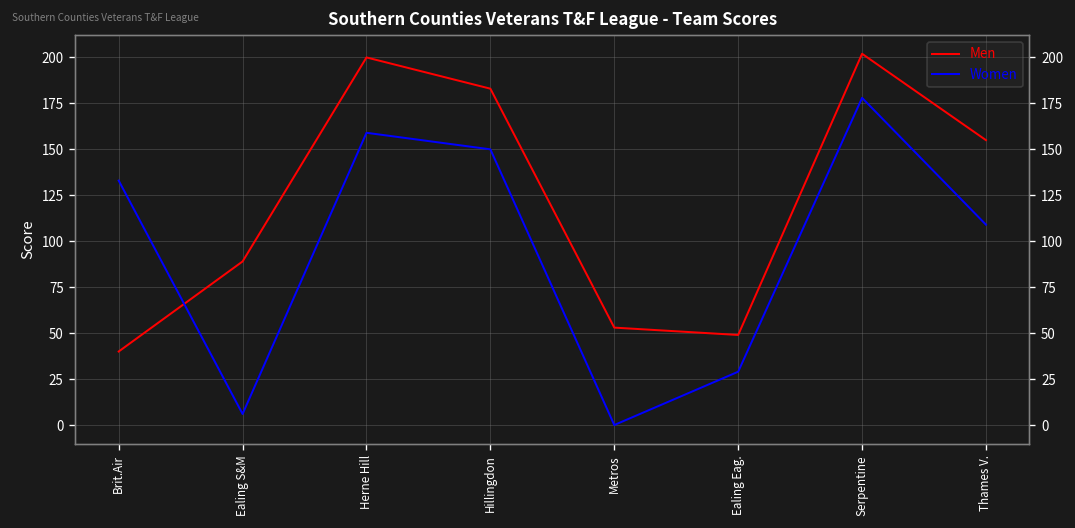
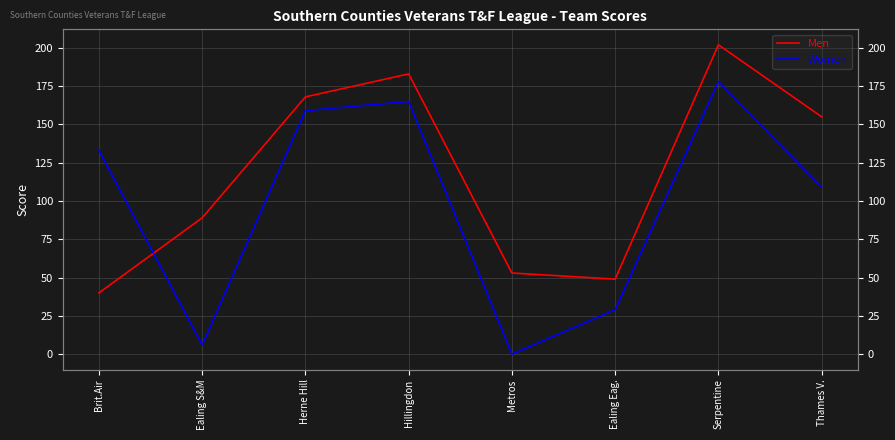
  {
    "Men": {
      "Brit.Air": 40,
      "Ealing S&M": 89,
-     "Herne Hill": 200,
+     "Herne Hill": 168,
      "Hillingdon": 183,
      "Metros": 53,
      "Ealing Eag.": 49,
      "Serpentine": 202,
      "Thames V.": 155
    },
    "Women": {
      "Brit.Air": 133,
      "Ealing S&M": 6,
      "Herne Hill": 159,
-     "Hillingdon": 150,
+     "Hillingdon": 165,
      "Metros": 0,
      "Ealing Eag.": 29,
      "Serpentine": 178,
      "Thames V.": 109
    }
  }
